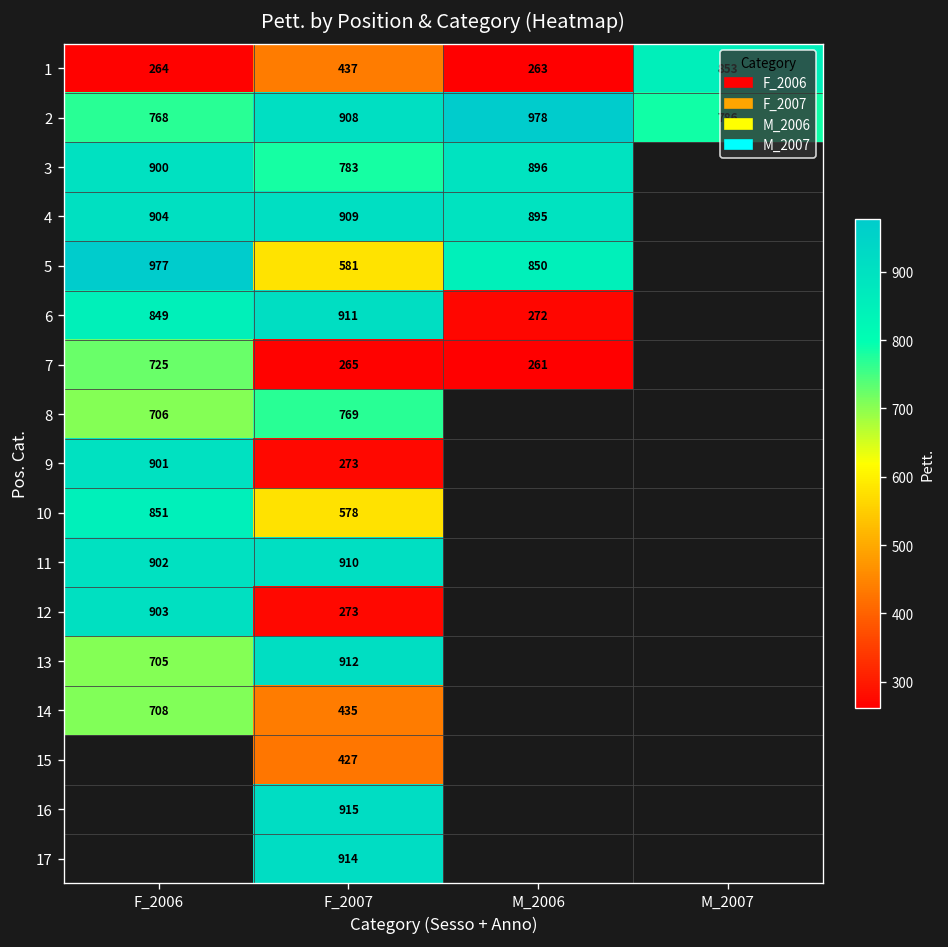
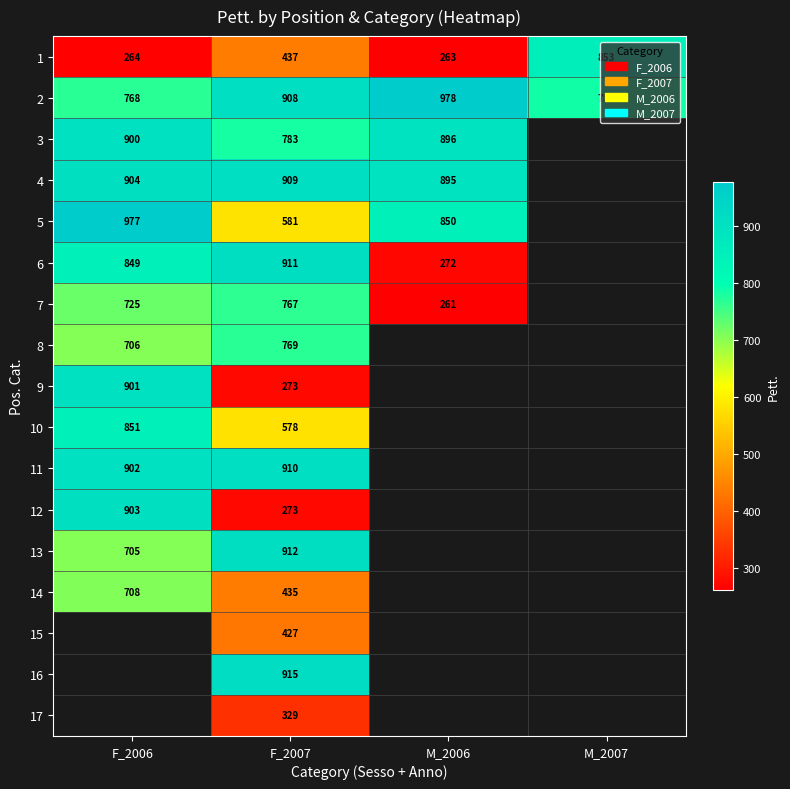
  {
    "1": {
      "F_2006": 264,
      "F_2007": 437,
      "M_2006": 263
    },
    "2": {
      "F_2006": 768,
      "F_2007": 908,
      "M_2006": 978
    },
    "3": {
      "F_2006": 900,
      "F_2007": 783,
      "M_2006": 896
    },
    "4": {
      "F_2006": 904,
      "F_2007": 909,
      "M_2006": 895
    },
    "5": {
      "F_2006": 977,
      "F_2007": 581,
      "M_2006": 850
    },
    "6": {
      "F_2006": 849,
      "F_2007": 911,
      "M_2006": 272
    },
    "7": {
      "F_2006": 725,
-     "F_2007": 265,
+     "F_2007": 767,
      "M_2006": 261
    },
    "8": {
      "F_2006": 706,
      "F_2007": 769
    },
    "9": {
      "F_2006": 901,
      "F_2007": 273
    },
    "10": {
      "F_2006": 851,
      "F_2007": 578
    },
    "11": {
      "F_2006": 902,
      "F_2007": 910
    },
    "12": {
      "F_2006": 903,
      "F_2007": 273
    },
    "13": {
      "F_2006": 705,
      "F_2007": 912
    },
    "14": {
      "F_2006": 708,
      "F_2007": 435
    },
    "15": {
      "F_2007": 427
    },
    "16": {
      "F_2007": 915
    },
    "17": {
-     "F_2007": 914
+     "F_2007": 329
    }
  }
